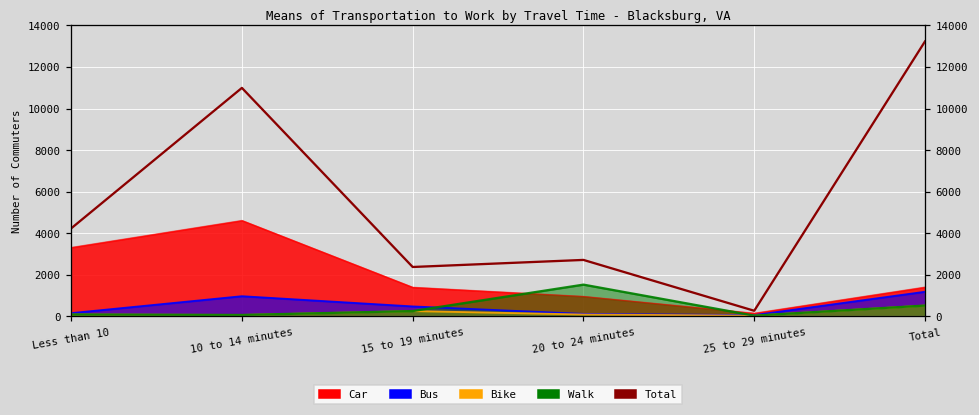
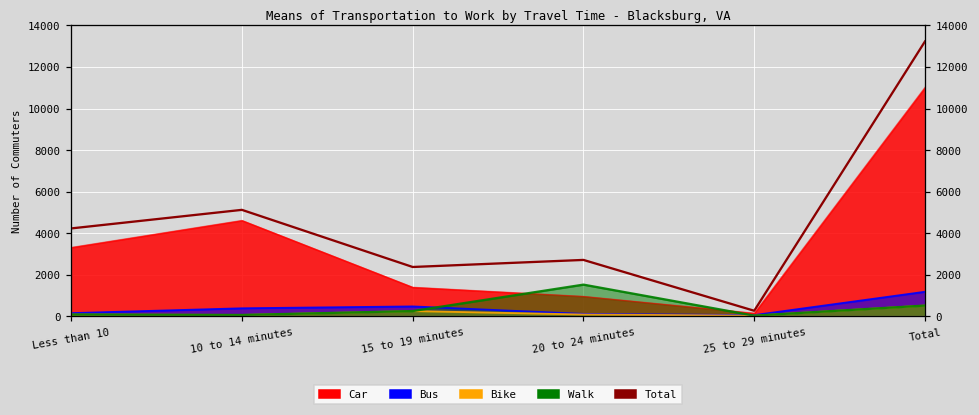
  {
    "Total": {
      "Less than 10": 4200,
-     "10 to 14 minutes": 11000,
+     "10 to 14 minutes": 5100,
      "15 to 19 minutes": 2400,
      "20 to 24 minutes": 2700,
      "Total": 13200
    },
    "Car": {
      "Less than 10": 3300,
      "10 to 14 minutes": 4600,
      "15 to 19 minutes": 1400,
      "20 to 24 minutes": 1000,
-     "Total": 1400
+     "Total": 11000
    },
    "Bus": {
-     "10 to 14 minutes": 1000,
+     "10 to 14 minutes": 400,
      "15 to 19 minutes": 500,
      "Total": 1200
    },
    "Walk": {
      "20 to 24 minutes": 1500
    }
  }
